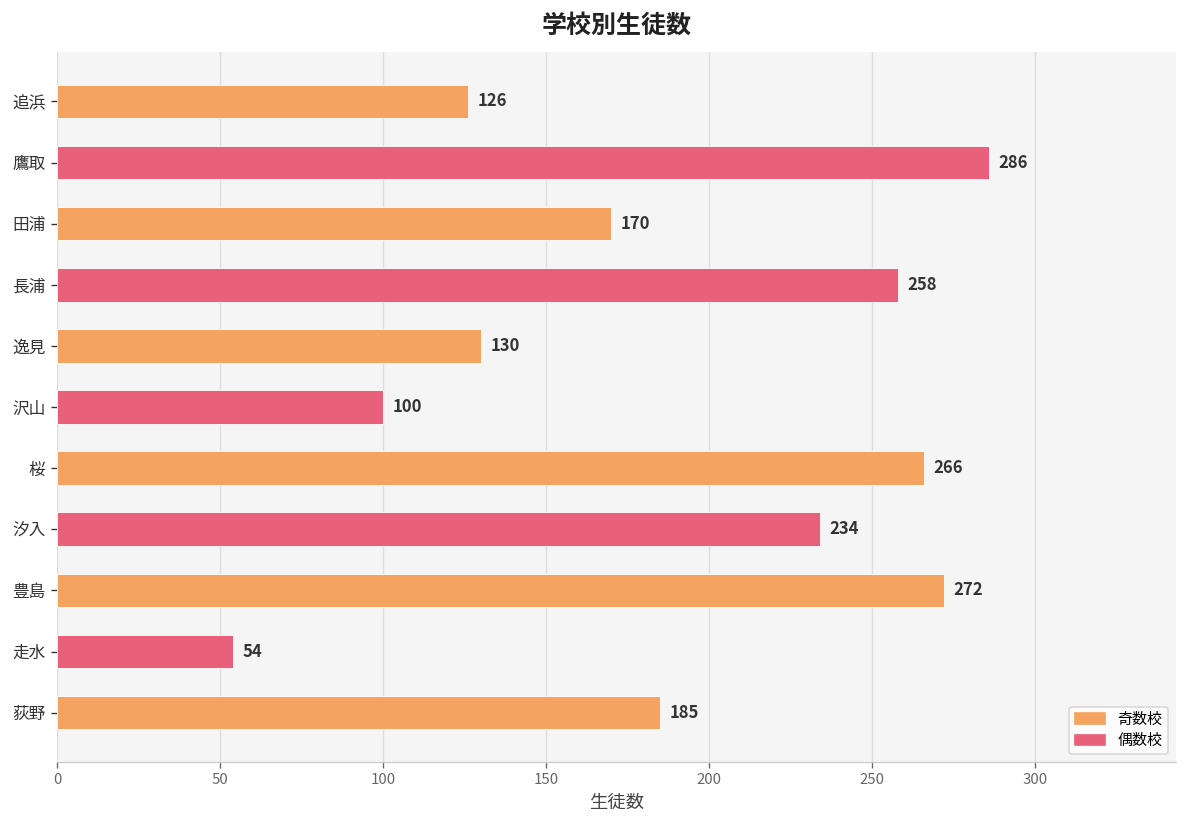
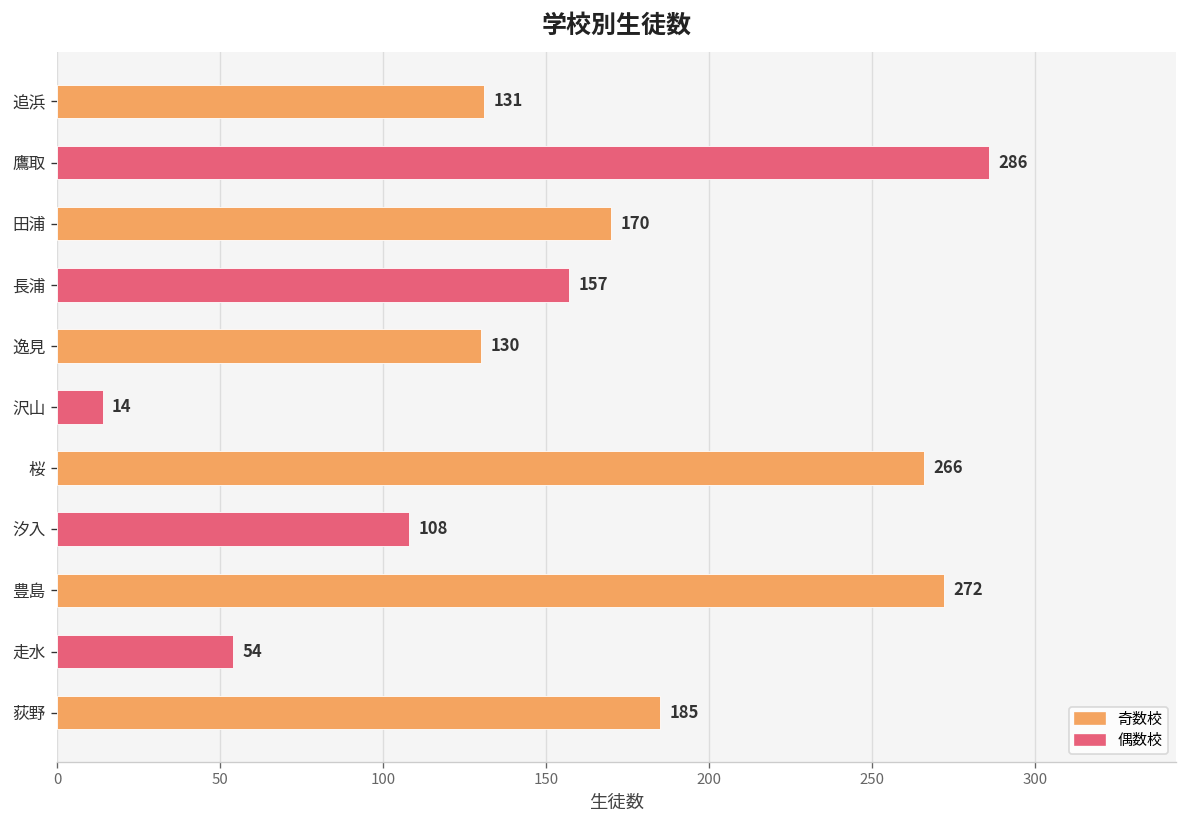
  {
-   "追浜": 126,
+   "追浜": 131,
    "鷹取": 286,
    "田浦": 170,
-   "長浦": 258,
+   "長浦": 157,
    "逸見": 130,
-   "沢山": 100,
+   "沢山": 14,
    "桜": 266,
-   "汐入": 234,
+   "汐入": 108,
    "豊島": 272,
    "走水": 54,
    "荻野": 185
  }
